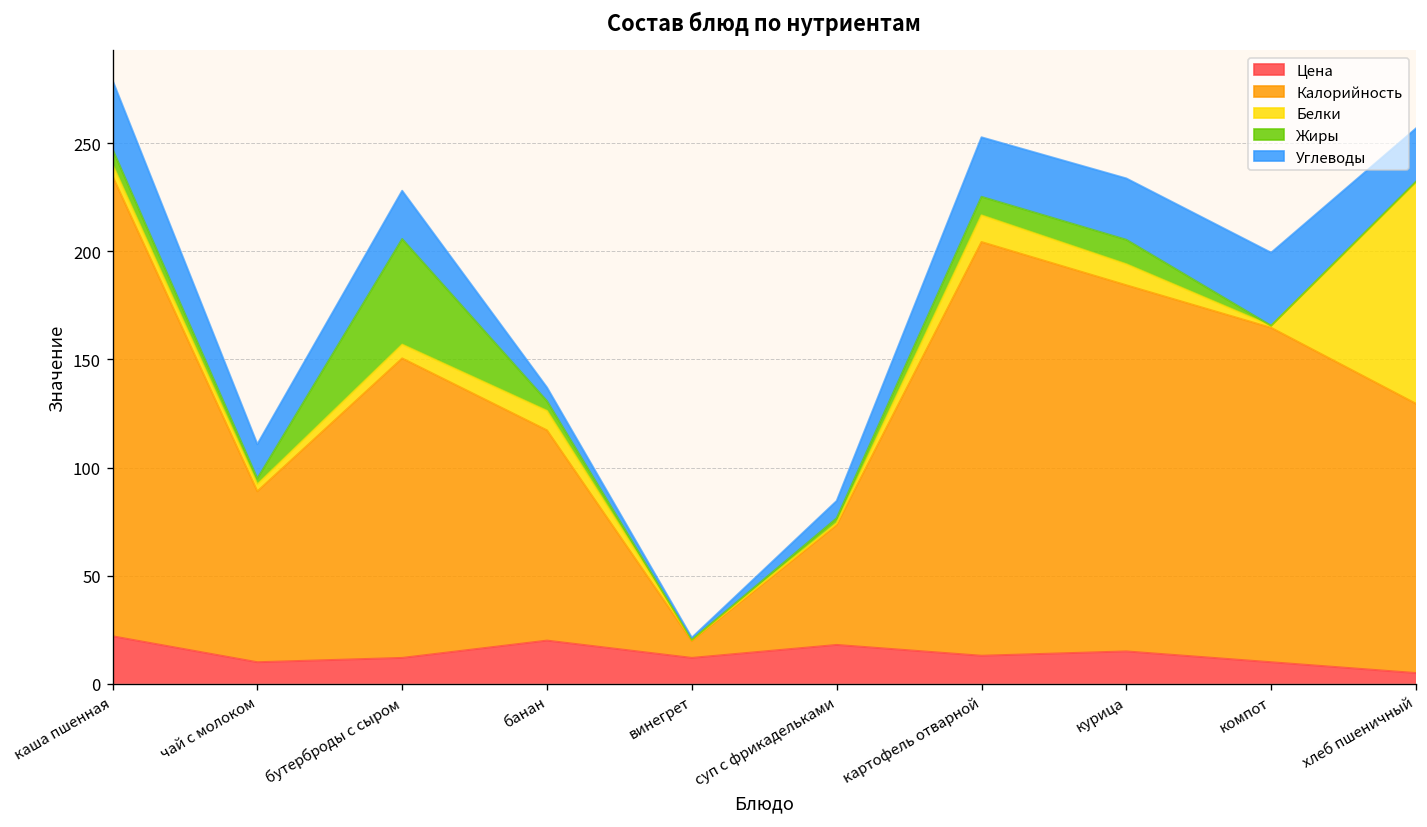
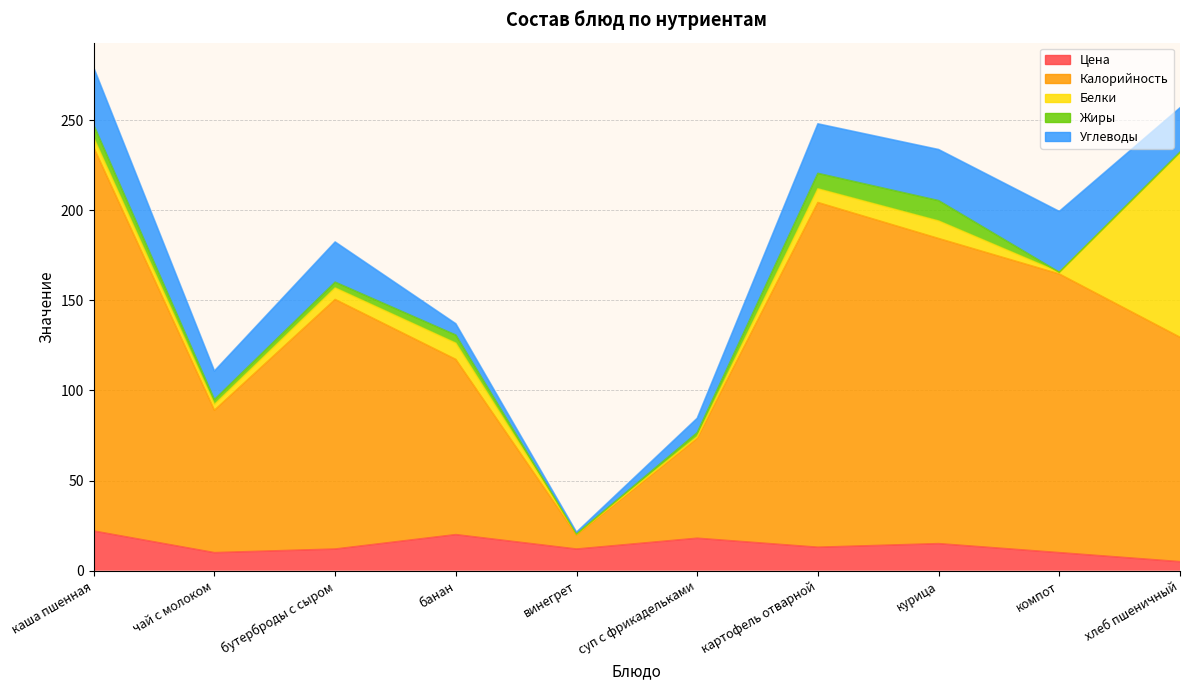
  {
    "Цена": {
      "каша пшенная": 22,
      "чай с молоком": 10,
      "бутерброды с сыром": 12,
      "банан": 20,
      "винегрет": 12,
      "суп с фрикадельками": 18,
      "картофель отварной": 13,
      "курица": 15,
      "компот": 10,
      "хлеб пшеничный": 5
    },
    "Калорийность": {
      "каша пшенная": 213,
      "чай с молоком": 79,
      "бутерброды с сыром": 138,
      "банан": 97,
      "картофель отварной": 191,
      "курица": 169,
      "хлеб пшеничный": 125
    },
    "Белки": {
      "каша пшенная": 5,
      "чай с молоком": 3,
      "бутерброды с сыром": 6,
      "банан": 9,
-     "картофель отварной": 12,
+     "картофель отварной": 8,
      "курица": 10
    },
    "Жиры": {
      "каша пшенная": 7,
      "чай с молоком": 3,
-     "бутерброды с сыром": 49,
+     "бутерброды с сыром": 3,
      "банан": 4,
      "суп с фрикадельками": 2,
      "картофель отварной": 9,
      "курица": 11
    },
    "Углеводы": {
      "каша пшенная": 32,
      "чай с молоком": 16,
      "бутерброды с сыром": 22,
      "банан": 6,
      "суп с фрикадельками": 8,
      "картофель отварной": 28,
      "курица": 28,
      "компот": 34,
      "хлеб пшеничный": 25
    }
  }
